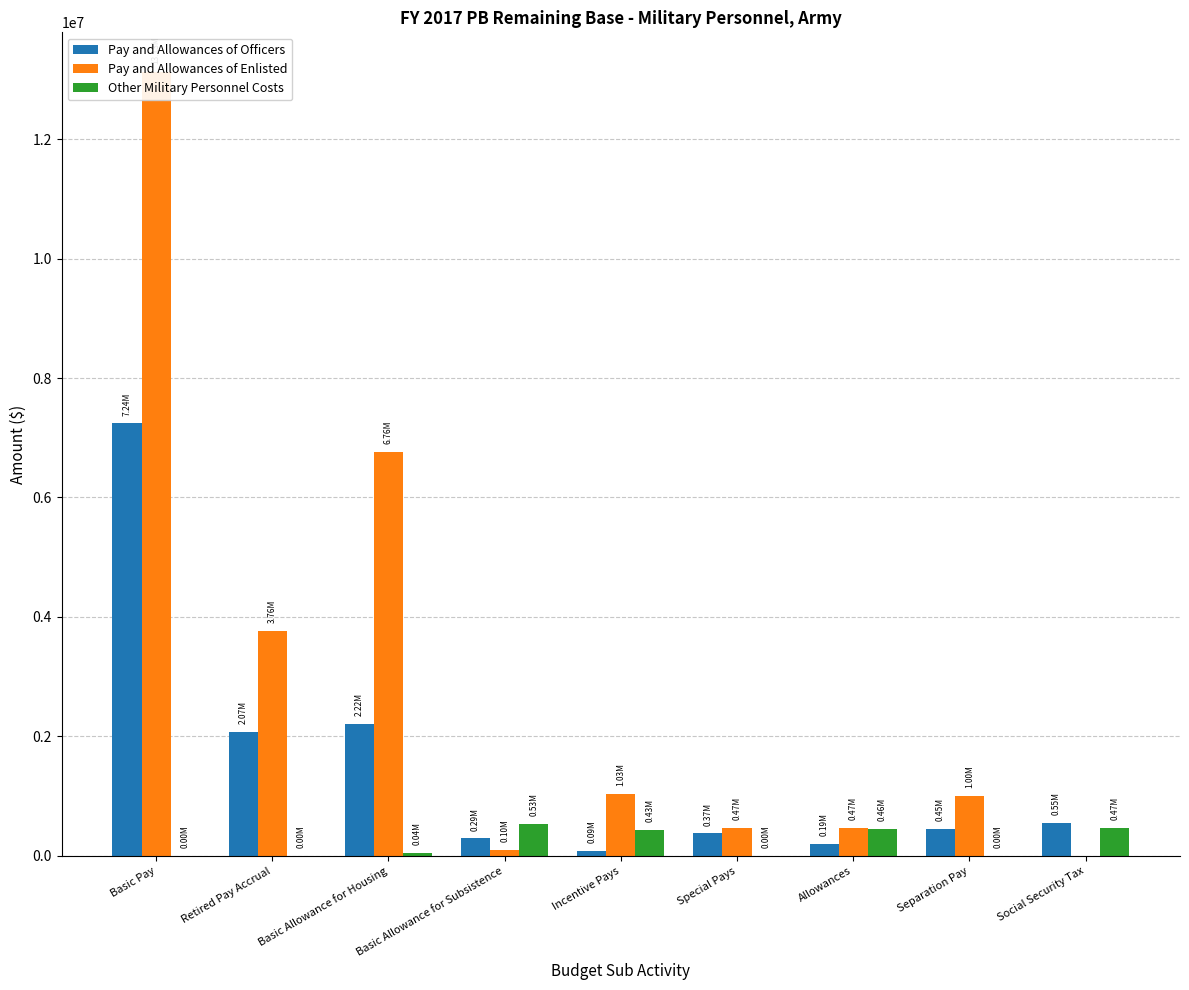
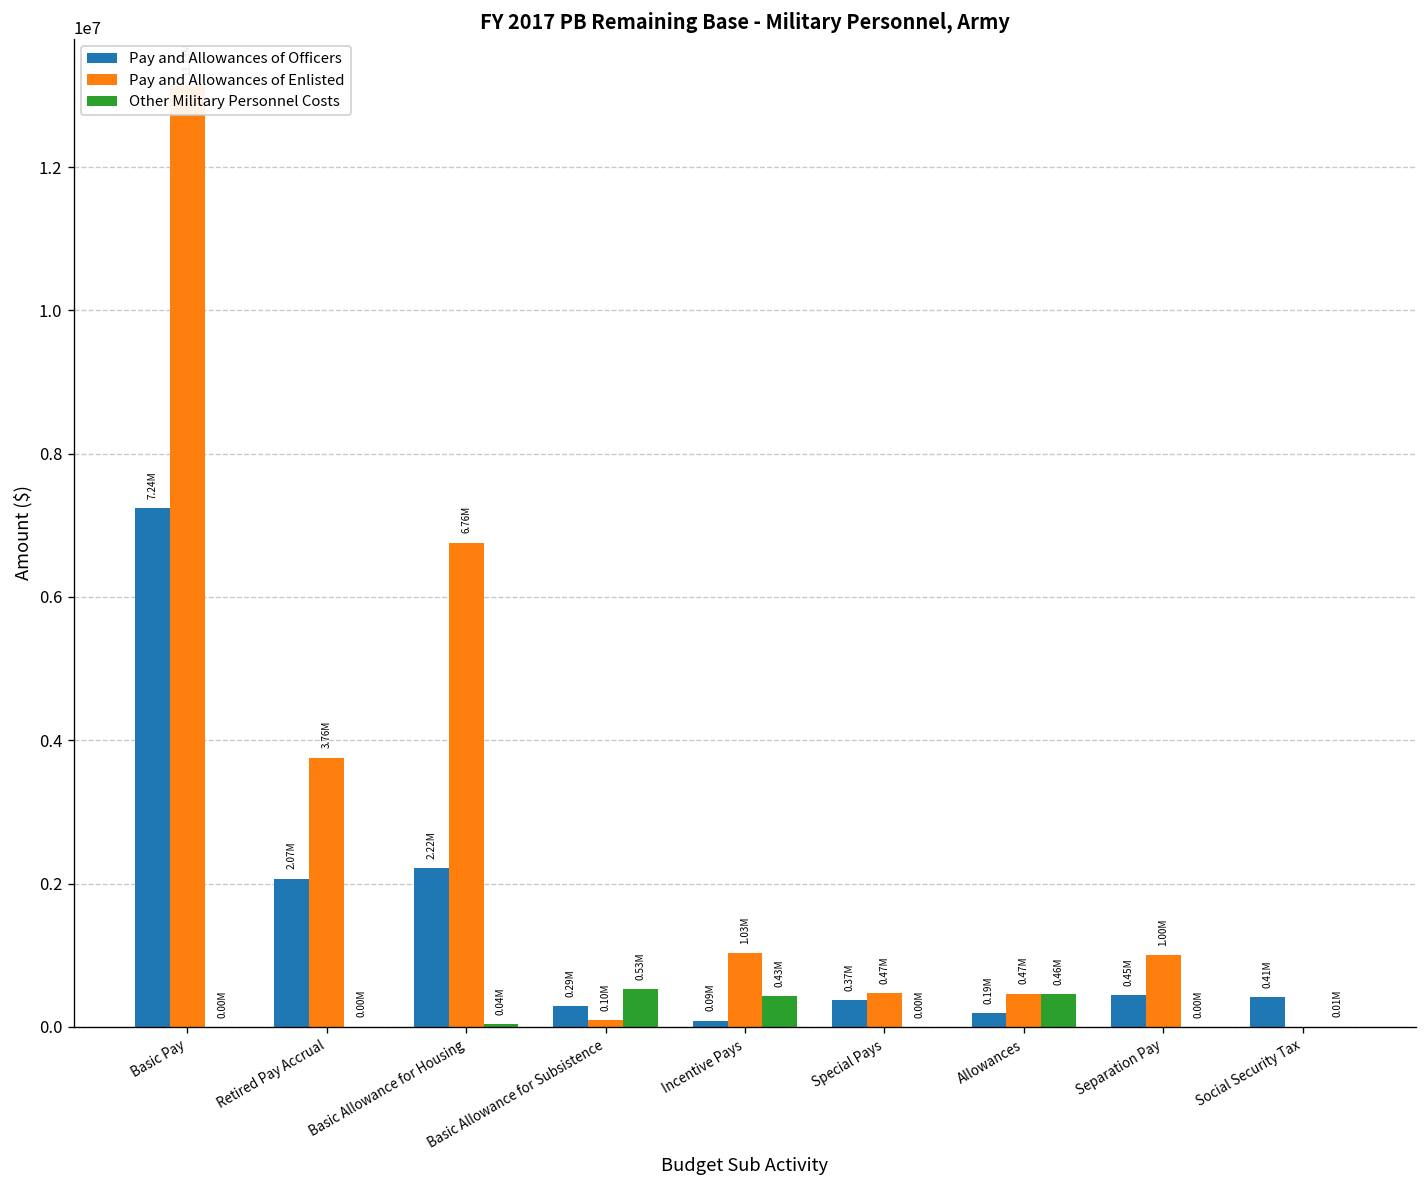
  {
    "Pay and Allowances of Officers": {
      "Basic Pay": "7.24M",
      "Retired Pay Accrual": "2.07M",
      "Basic Allowance for Housing": "2.22M",
      "Basic Allowance for Subsistence": "0.29M",
      "Incentive Pays": "0.09M",
      "Special Pays": "0.37M",
      "Allowances": "0.19M",
      "Separation Pay": "0.45M",
-     "Social Security Tax": "0.55M"
+     "Social Security Tax": "0.41M"
    },
    "Pay and Allowances of Enlisted": {
      "Retired Pay Accrual": "3.76M",
      "Basic Allowance for Housing": "6.76M",
      "Basic Allowance for Subsistence": "0.10M",
      "Incentive Pays": "1.03M",
      "Special Pays": "0.47M",
      "Allowances": "0.47M",
      "Separation Pay": "1.00M"
    },
    "Other Military Personnel Costs": {
      "Basic Allowance for Housing": "0.04M",
      "Basic Allowance for Subsistence": "0.53M",
      "Incentive Pays": "0.43M",
      "Allowances": "0.46M",
-     "Social Security Tax": "0.47M"
+     "Social Security Tax": "0.01M"
    }
  }
